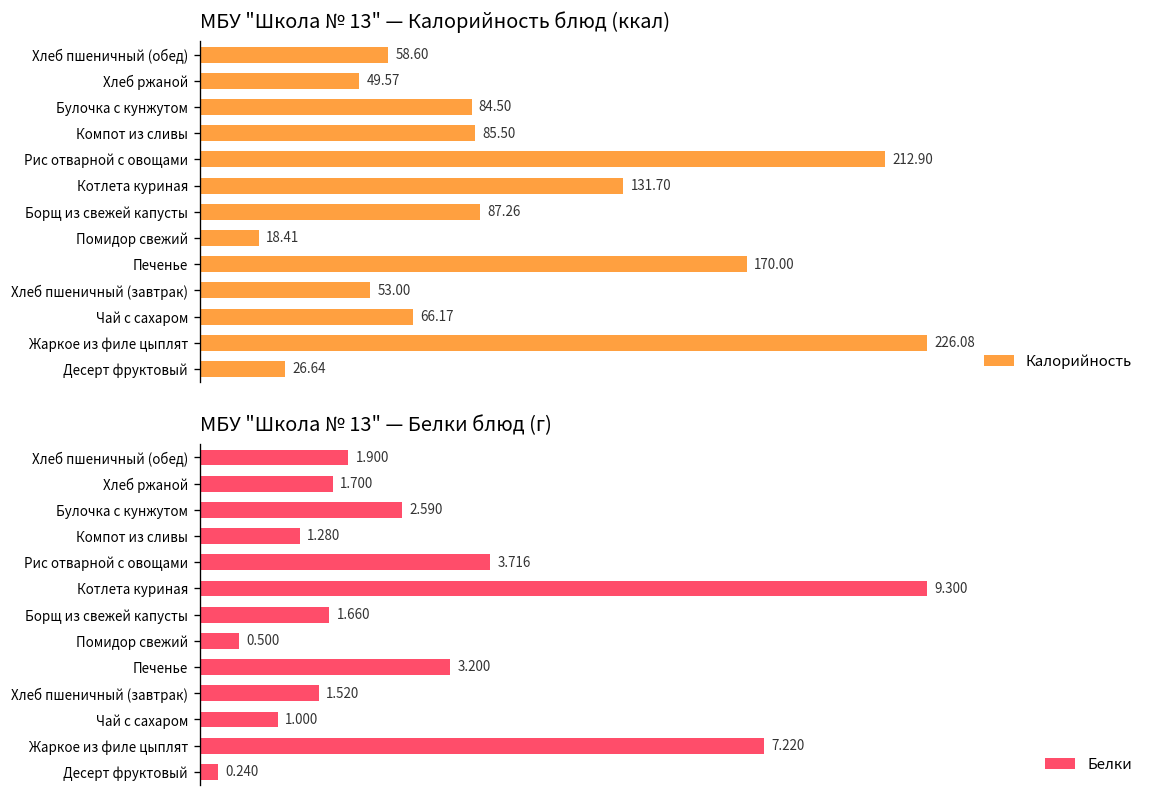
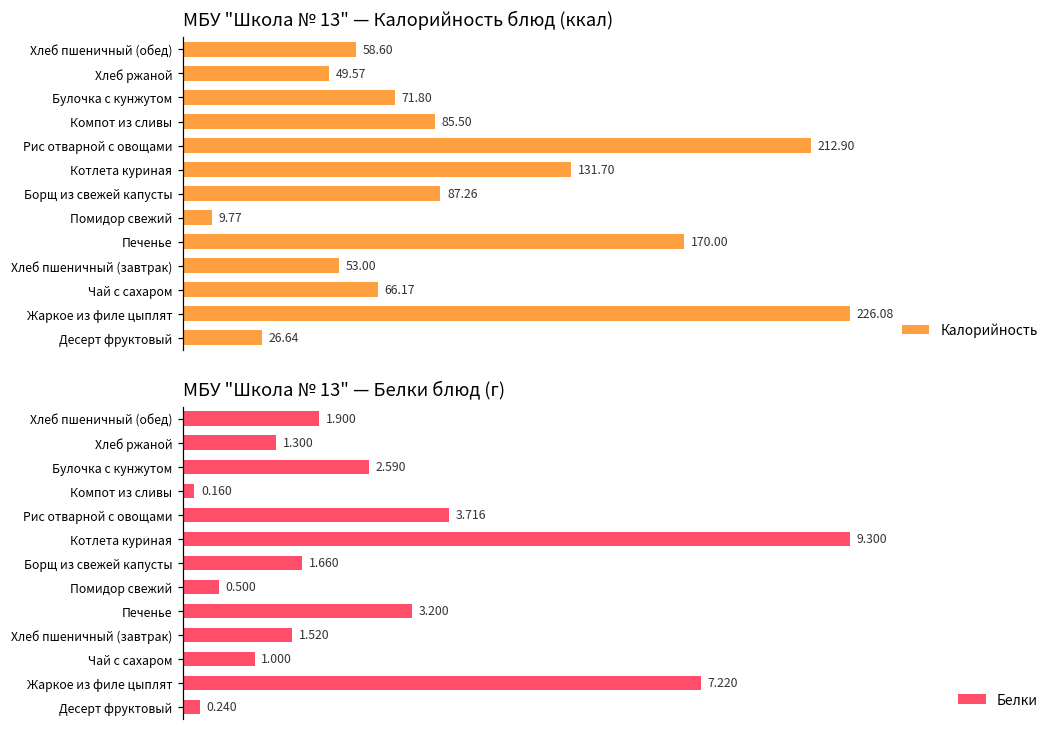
  {
    "МБУ \"Школа № 13\" — Калорийность блюд (ккал)": {
      "Хлеб пшеничный (обед)": 58.60,
      "Хлеб ржаной": 49.57,
-     "Булочка с кунжутом": 84.50,
+     "Булочка с кунжутом": 71.80,
      "Компот из сливы": 85.50,
      "Рис отварной с овощами": 212.90,
      "Котлета куриная": 131.70,
      "Борщ из свежей капусты": 87.26,
-     "Помидор свежий": 18.41,
+     "Помидор свежий": 9.77,
      "Печенье": 170.00,
      "Хлеб пшеничный (завтрак)": 53.00,
      "Чай с сахаром": 66.17,
      "Жаркое из филе цыплят": 226.08,
      "Десерт фруктовый": 26.64
    },
    "МБУ \"Школа № 13\" — Белки блюд (г)": {
      "Хлеб пшеничный (обед)": 1.900,
-     "Хлеб ржаной": 1.700,
+     "Хлеб ржаной": 1.300,
      "Булочка с кунжутом": 2.590,
-     "Компот из сливы": 1.280,
+     "Компот из сливы": 0.160,
      "Рис отварной с овощами": 3.716,
      "Котлета куриная": 9.300,
      "Борщ из свежей капусты": 1.660,
      "Помидор свежий": 0.500,
      "Печенье": 3.200,
      "Хлеб пшеничный (завтрак)": 1.520,
      "Чай с сахаром": 1.000,
      "Жаркое из филе цыплят": 7.220,
      "Десерт фруктовый": 0.240
    }
  }
